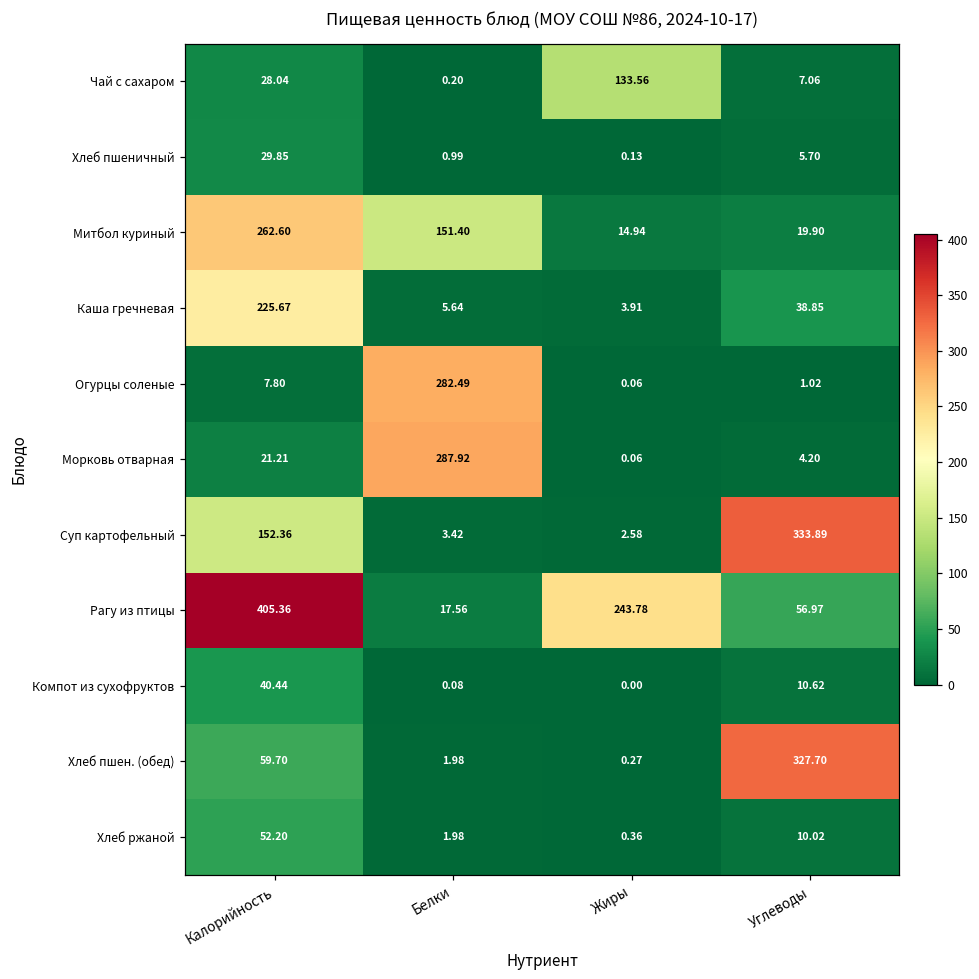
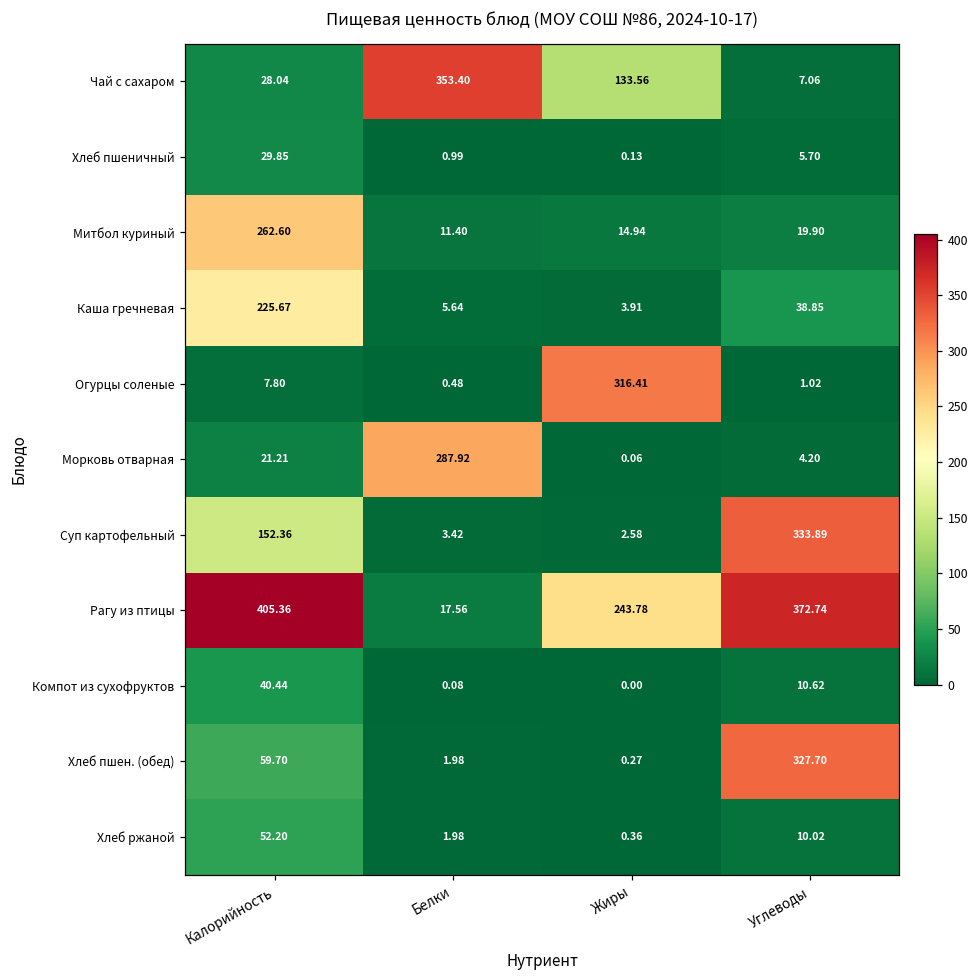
  {
    "Чай с сахаром": {
      "Калорийность": 28.04,
-     "Белки": 0.20,
+     "Белки": 353.40,
      "Жиры": 133.56,
      "Углеводы": 7.06
    },
    "Хлеб пшеничный": {
      "Калорийность": 29.85,
      "Белки": 0.99,
      "Жиры": 0.13,
      "Углеводы": 5.70
    },
    "Митбол куриный": {
      "Калорийность": 262.60,
-     "Белки": 151.40,
+     "Белки": 11.40,
      "Жиры": 14.94,
      "Углеводы": 19.90
    },
    "Каша гречневая": {
      "Калорийность": 225.67,
      "Белки": 5.64,
      "Жиры": 3.91,
      "Углеводы": 38.85
    },
    "Огурцы соленые": {
      "Калорийность": 7.80,
-     "Белки": 282.49,
-     "Жиры": 0.06,
+     "Белки": 0.48,
+     "Жиры": 316.41,
      "Углеводы": 1.02
    },
    "Морковь отварная": {
      "Калорийность": 21.21,
      "Белки": 287.92,
      "Жиры": 0.06,
      "Углеводы": 4.20
    },
    "Суп картофельный": {
      "Калорийность": 152.36,
      "Белки": 3.42,
      "Жиры": 2.58,
      "Углеводы": 333.89
    },
    "Рагу из птицы": {
      "Калорийность": 405.36,
      "Белки": 17.56,
      "Жиры": 243.78,
-     "Углеводы": 56.97
+     "Углеводы": 372.74
    },
    "Компот из сухофруктов": {
      "Калорийность": 40.44,
      "Белки": 0.08,
      "Жиры": 0.00,
      "Углеводы": 10.62
    },
    "Хлеб пшен. (обед)": {
      "Калорийность": 59.70,
      "Белки": 1.98,
      "Жиры": 0.27,
      "Углеводы": 327.70
    },
    "Хлеб ржаной": {
      "Калорийность": 52.20,
      "Белки": 1.98,
      "Жиры": 0.36,
      "Углеводы": 10.02
    }
  }
